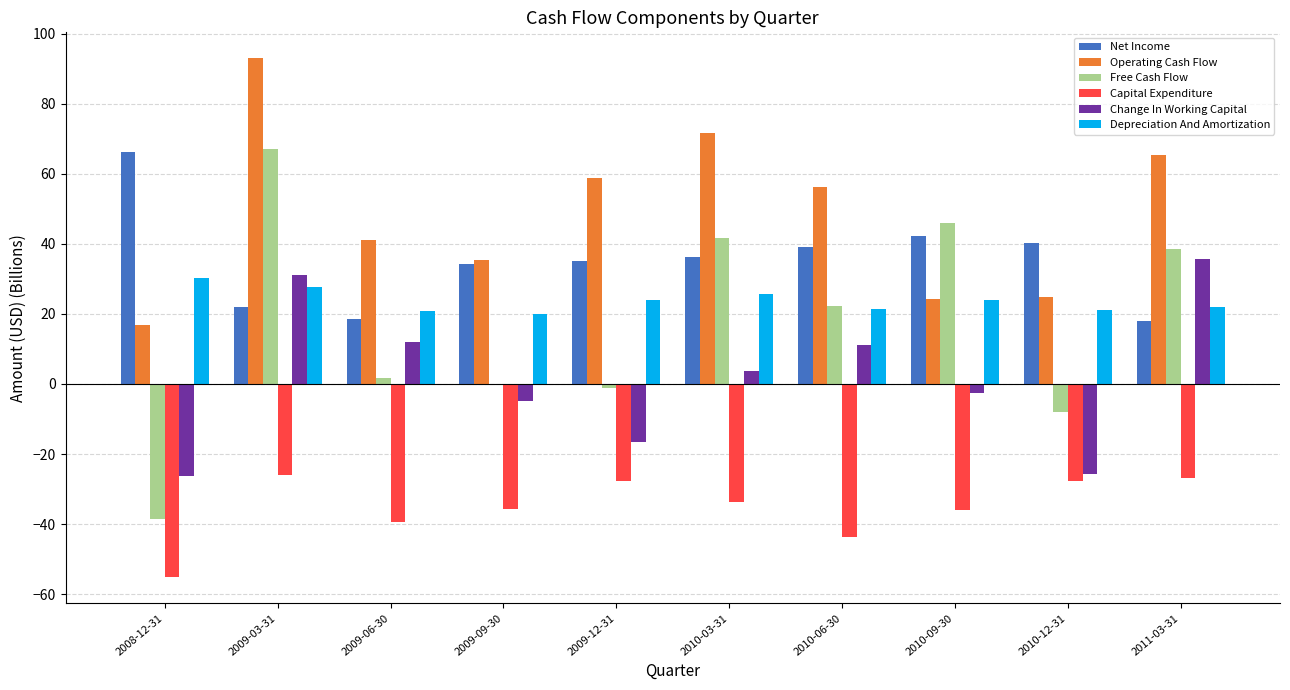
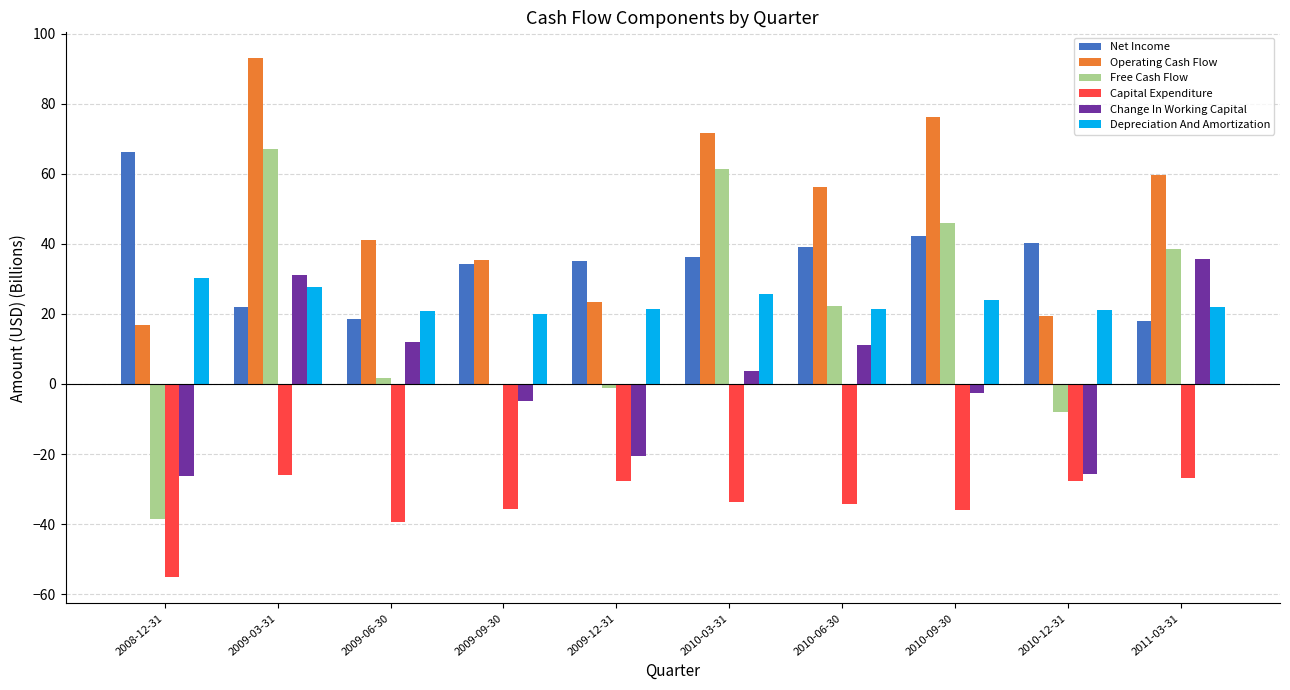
  {
    "Net Income": {
      "2008-12-31": 66,
      "2009-03-31": 22,
      "2009-06-30": 19,
      "2009-09-30": 34,
      "2009-12-31": 35,
      "2010-03-31": 36,
      "2010-06-30": 39,
      "2010-09-30": 42,
      "2010-12-31": 40,
      "2011-03-31": 18
    },
    "Operating Cash Flow": {
      "2008-12-31": 17,
      "2009-03-31": 93,
      "2009-06-30": 41,
      "2009-09-30": 35,
-     "2009-12-31": 59,
+     "2009-12-31": 23,
      "2010-03-31": 72,
      "2010-06-30": 56,
-     "2010-09-30": 24,
-     "2010-12-31": 25,
-     "2011-03-31": 65
+     "2010-09-30": 76,
+     "2010-12-31": 20,
+     "2011-03-31": 60
    },
    "Free Cash Flow": {
      "2008-12-31": -39,
      "2009-03-31": 67,
      "2009-06-30": 2,
      "2009-12-31": -1,
-     "2010-03-31": 42,
+     "2010-03-31": 61,
      "2010-06-30": 22,
      "2010-09-30": 46,
      "2010-12-31": -8,
      "2011-03-31": 38
    },
    "Capital Expenditure": {
      "2008-12-31": -55,
      "2009-03-31": -26,
      "2009-06-30": -39,
      "2009-09-30": -36,
      "2009-12-31": -28,
      "2010-03-31": -34,
-     "2010-06-30": -44,
+     "2010-06-30": -34,
      "2010-09-30": -36,
      "2010-12-31": -28,
      "2011-03-31": -27
    },
    "Change In Working Capital": {
      "2008-12-31": -26,
      "2009-03-31": 31,
      "2009-06-30": 12,
      "2009-09-30": -5,
-     "2009-12-31": -17,
+     "2009-12-31": -21,
      "2010-03-31": 4,
      "2010-06-30": 11,
      "2010-09-30": -3,
      "2010-12-31": -26,
      "2011-03-31": 36
    },
    "Depreciation And Amortization": {
      "2008-12-31": 30,
      "2009-03-31": 28,
      "2009-06-30": 21,
      "2009-09-30": 20,
-     "2009-12-31": 24,
+     "2009-12-31": 21,
      "2010-03-31": 26,
      "2010-06-30": 21,
      "2010-09-30": 24,
      "2010-12-31": 21,
      "2011-03-31": 22
    }
  }
